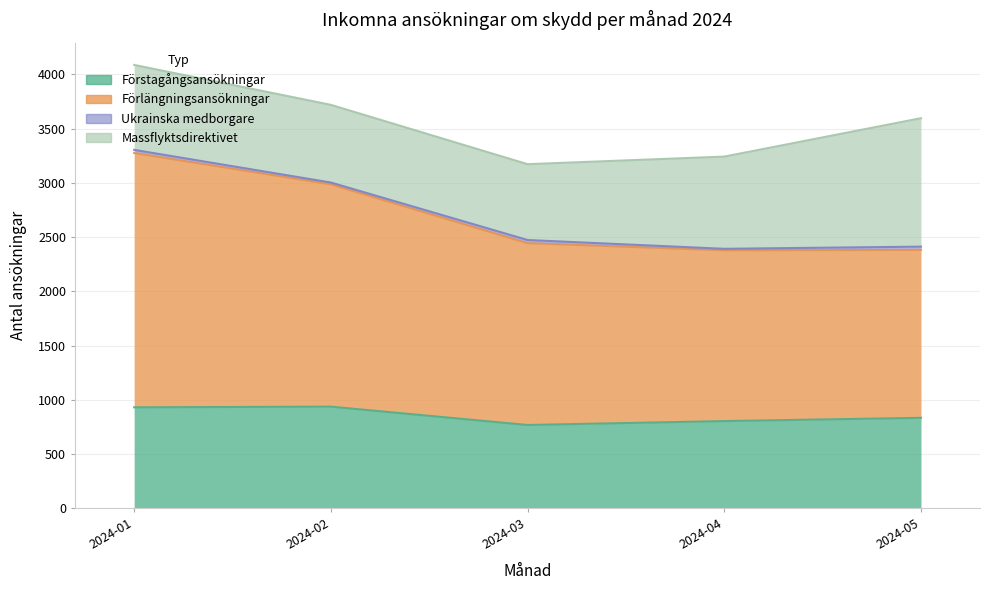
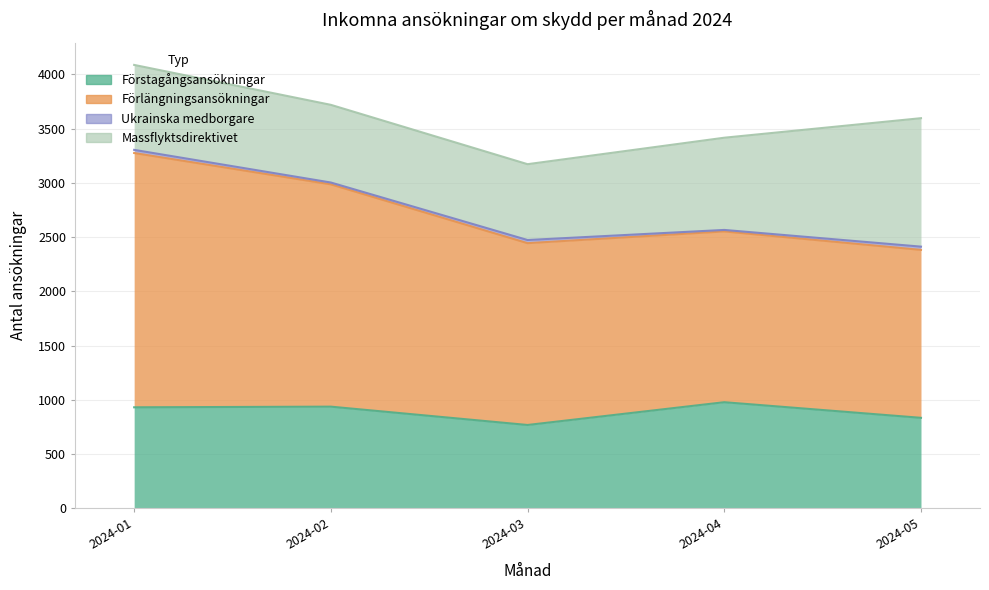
  {
    "Förstagångsansökningar": {
      "2024-01": 930,
      "2024-02": 940,
      "2024-03": 770,
-     "2024-04": 810,
+     "2024-04": 980,
      "2024-05": 840
    },
    "Förlängningsansökningar": {
      "2024-01": 2340,
      "2024-03": 1680,
      "2024-05": 1550
    },
    "Ukrainska medborgare": {
      "2024-01": 30,
      "2024-03": 30,
      "2024-05": 30
    },
    "Massflyktsdirektivet": {
      "2024-01": 780,
      "2024-02": 720,
      "2024-03": 700,
      "2024-04": 850,
      "2024-05": 1180
    }
  }
